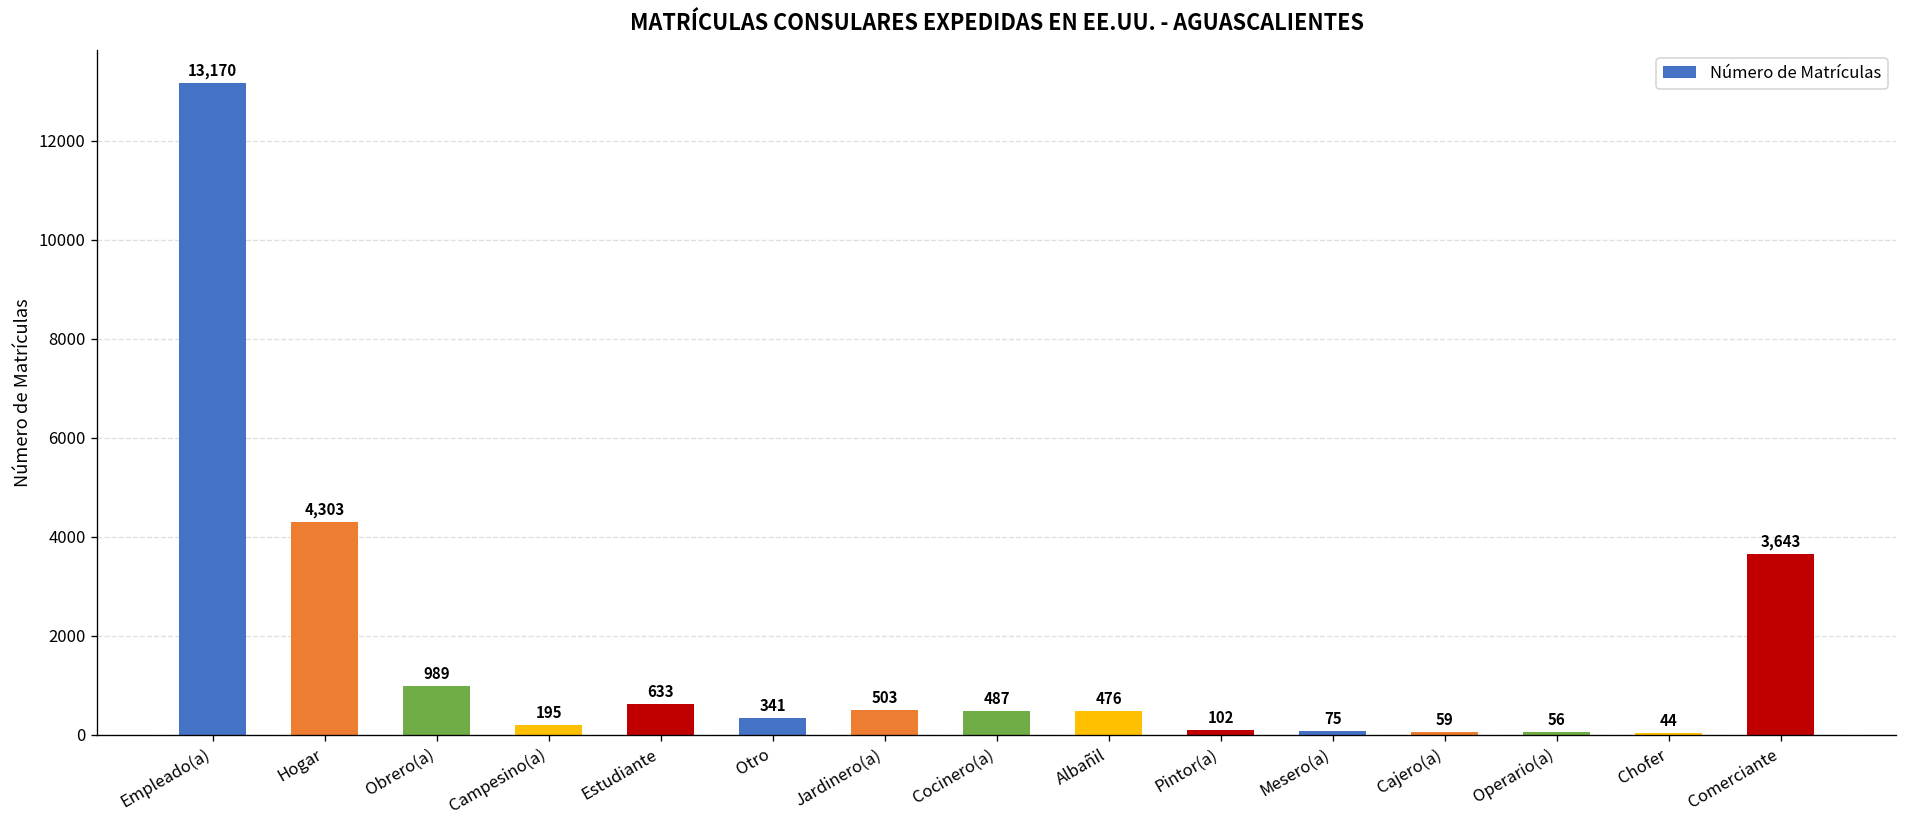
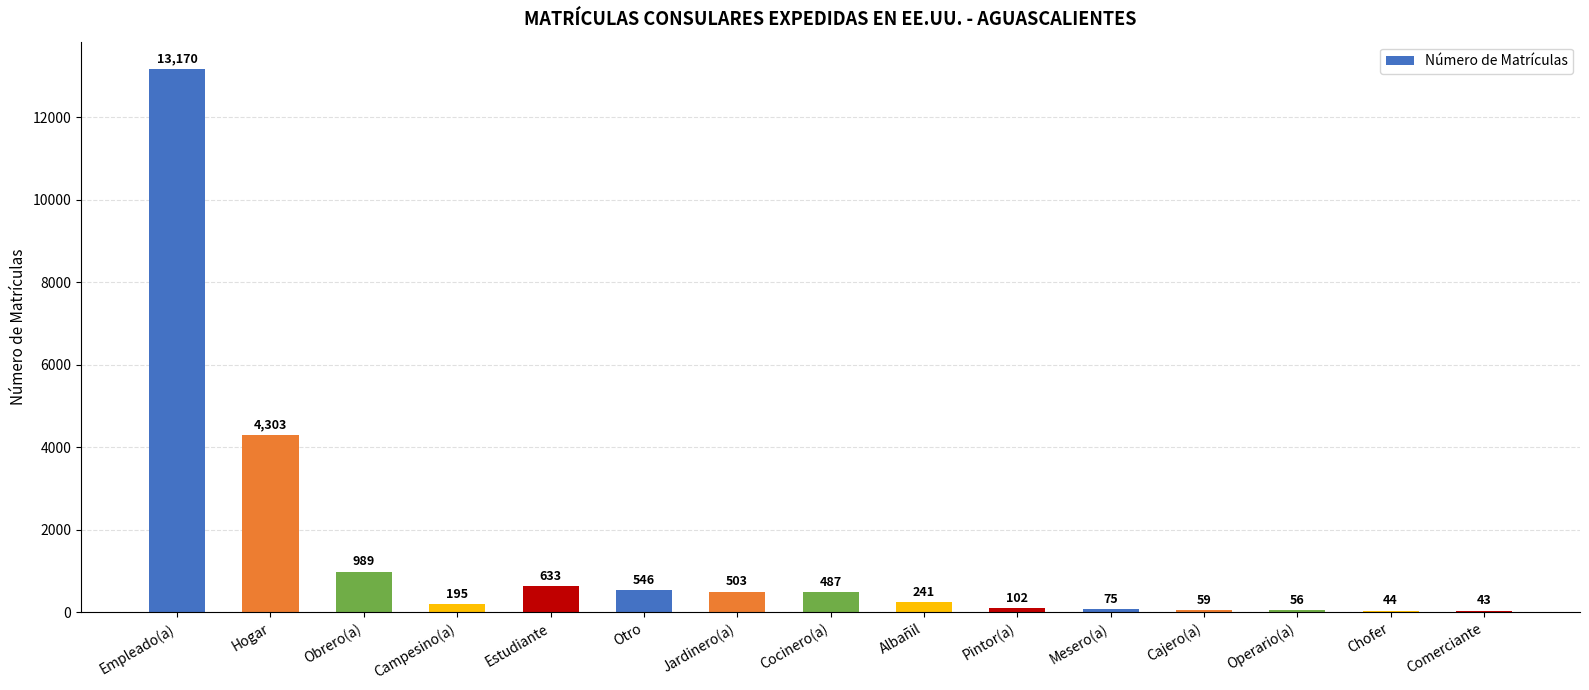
  {
    "Empleado(a)": "13,170",
    "Hogar": "4,303",
    "Obrero(a)": "989",
    "Campesino(a)": "195",
    "Estudiante": "633",
-   "Otro": "341",
+   "Otro": "546",
    "Jardinero(a)": "503",
    "Cocinero(a)": "487",
-   "Albañil": "476",
+   "Albañil": "241",
    "Pintor(a)": "102",
    "Mesero(a)": "75",
    "Cajero(a)": "59",
    "Operario(a)": "56",
    "Chofer": "44",
-   "Comerciante": "3,643"
+   "Comerciante": "43"
  }
